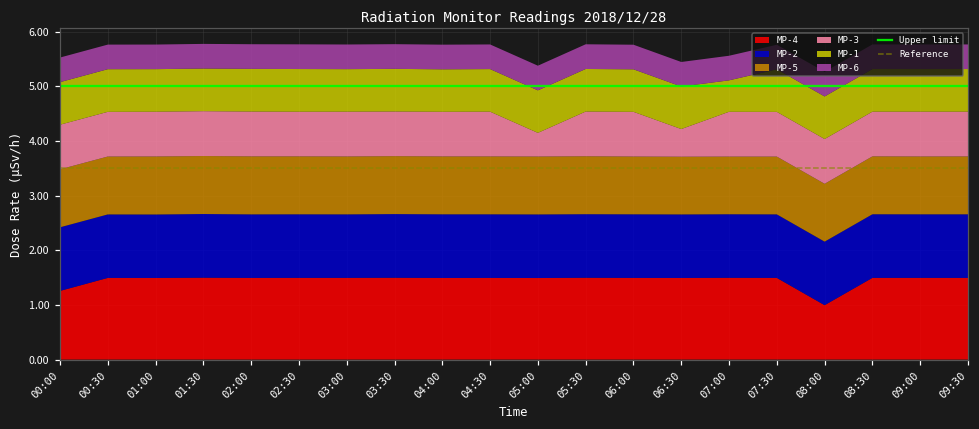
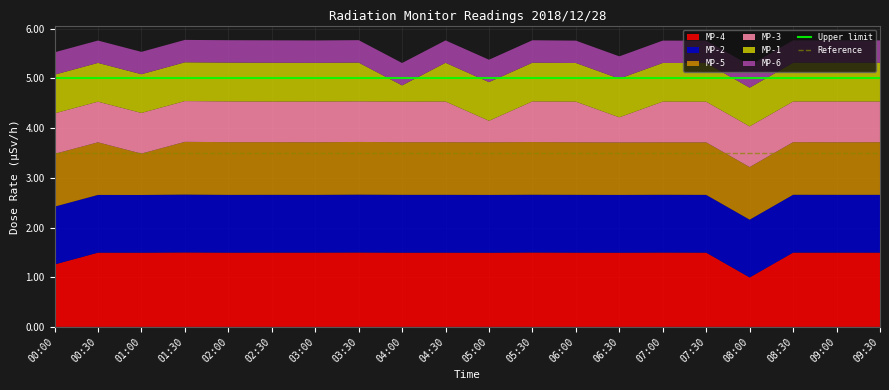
  {
    "MP-4": {
      "00:00": 1.3,
      "00:30": 1.5,
      "01:00": 1.5,
      "01:30": 1.5,
      "02:00": 1.5,
      "02:30": 1.5,
      "03:00": 1.5,
      "03:30": 1.5,
      "04:00": 1.5,
      "04:30": 1.5,
      "05:00": 1.5,
      "05:30": 1.5,
      "06:00": 1.5,
      "06:30": 1.5,
      "07:00": 1.5,
      "07:30": 1.5,
      "08:00": 1.0,
      "08:30": 1.5,
      "09:00": 1.5,
      "09:30": 1.5
    },
    "MP-2": {
      "00:00": 1.2,
      "00:30": 1.2,
      "01:00": 1.2,
      "01:30": 1.2,
      "02:00": 1.2,
      "02:30": 1.2,
      "03:00": 1.2,
      "03:30": 1.2,
      "04:00": 1.2,
      "04:30": 1.2,
      "05:00": 1.2,
      "05:30": 1.2,
      "06:00": 1.2,
      "06:30": 1.2,
      "07:00": 1.2,
      "07:30": 1.2,
      "08:00": 1.2,
      "08:30": 1.2,
      "09:00": 1.2,
      "09:30": 1.2
    },
    "MP-5": {
      "00:00": 1.1,
      "00:30": 1.1,
-     "01:00": 1.1,
+     "01:00": 0.8,
      "01:30": 1.1,
      "02:00": 1.1,
      "02:30": 1.1,
      "03:00": 1.1,
      "03:30": 1.1,
      "04:00": 1.1,
      "04:30": 1.1,
      "05:00": 1.1,
      "05:30": 1.1,
      "06:00": 1.1,
      "06:30": 1.1,
      "07:00": 1.1,
      "07:30": 1.1,
      "08:00": 1.1,
      "08:30": 1.1,
      "09:00": 1.1,
      "09:30": 1.1
    },
    "MP-3": {
      "00:00": 0.8,
      "00:30": 0.8,
      "01:00": 0.8,
      "01:30": 0.8,
      "02:00": 0.8,
      "02:30": 0.8,
      "03:00": 0.8,
      "03:30": 0.8,
      "04:00": 0.8,
      "04:30": 0.8,
      "05:00": 0.4,
      "05:30": 0.8,
      "06:00": 0.8,
      "06:30": 0.5,
      "07:00": 0.8,
      "07:30": 0.8,
      "08:00": 0.8,
      "08:30": 0.8,
      "09:00": 0.8,
      "09:30": 0.8
    },
    "MP-1": {
      "00:00": 0.8,
      "00:30": 0.8,
      "01:00": 0.8,
      "01:30": 0.8,
      "02:00": 0.8,
      "02:30": 0.8,
      "03:00": 0.8,
      "03:30": 0.8,
-     "04:00": 0.8,
+     "04:00": 0.3,
      "04:30": 0.8,
      "05:00": 0.8,
      "05:30": 0.8,
      "06:00": 0.8,
      "06:30": 0.8,
-     "07:00": 0.6,
+     "07:00": 0.8,
      "08:00": 0.8,
      "09:30": 0.8
    },
    "MP-6": {
      "00:00": 0.5,
      "00:30": 0.5,
      "01:00": 0.5,
      "01:30": 0.5,
      "02:00": 0.5,
      "02:30": 0.5,
      "03:00": 0.5,
      "03:30": 0.5,
      "04:00": 0.5,
      "04:30": 0.5,
      "05:00": 0.5,
      "05:30": 0.5,
      "06:00": 0.5,
      "06:30": 0.4,
      "07:00": 0.5,
      "09:30": 0.5
    }
  }
